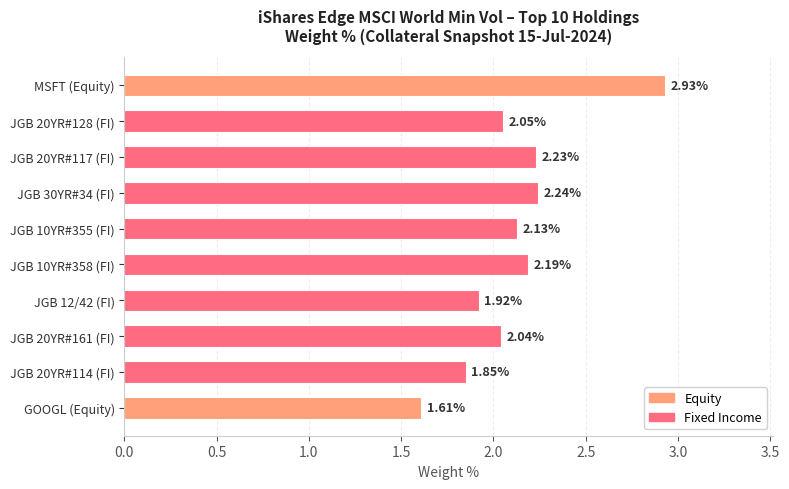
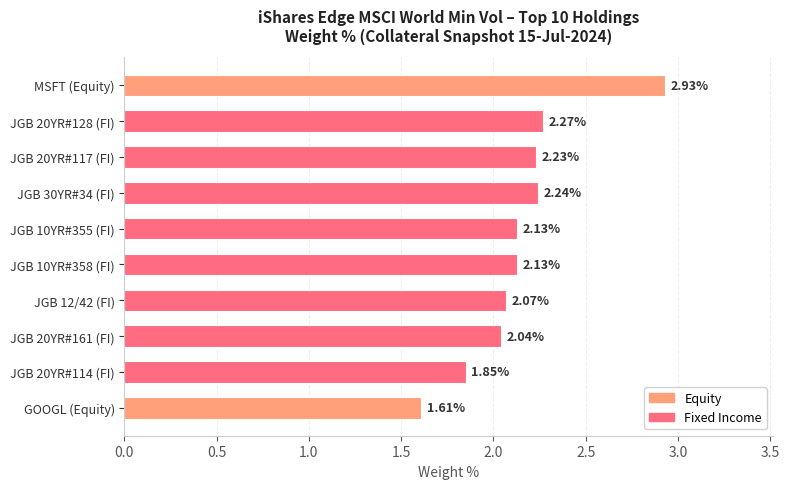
  {
    "MSFT (Equity)": "2.93%",
-   "JGB 20YR#128 (FI)": "2.05%",
+   "JGB 20YR#128 (FI)": "2.27%",
    "JGB 20YR#117 (FI)": "2.23%",
    "JGB 30YR#34 (FI)": "2.24%",
    "JGB 10YR#355 (FI)": "2.13%",
-   "JGB 10YR#358 (FI)": "2.19%",
-   "JGB 12/42 (FI)": "1.92%",
+   "JGB 10YR#358 (FI)": "2.13%",
+   "JGB 12/42 (FI)": "2.07%",
    "JGB 20YR#161 (FI)": "2.04%",
    "JGB 20YR#114 (FI)": "1.85%",
    "GOOGL (Equity)": "1.61%"
  }
